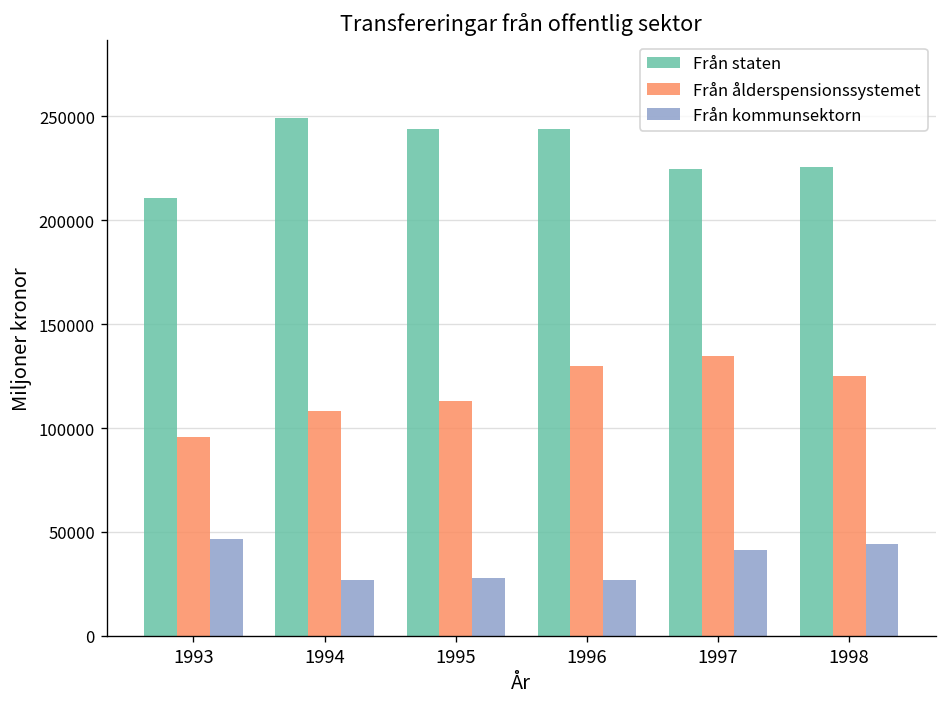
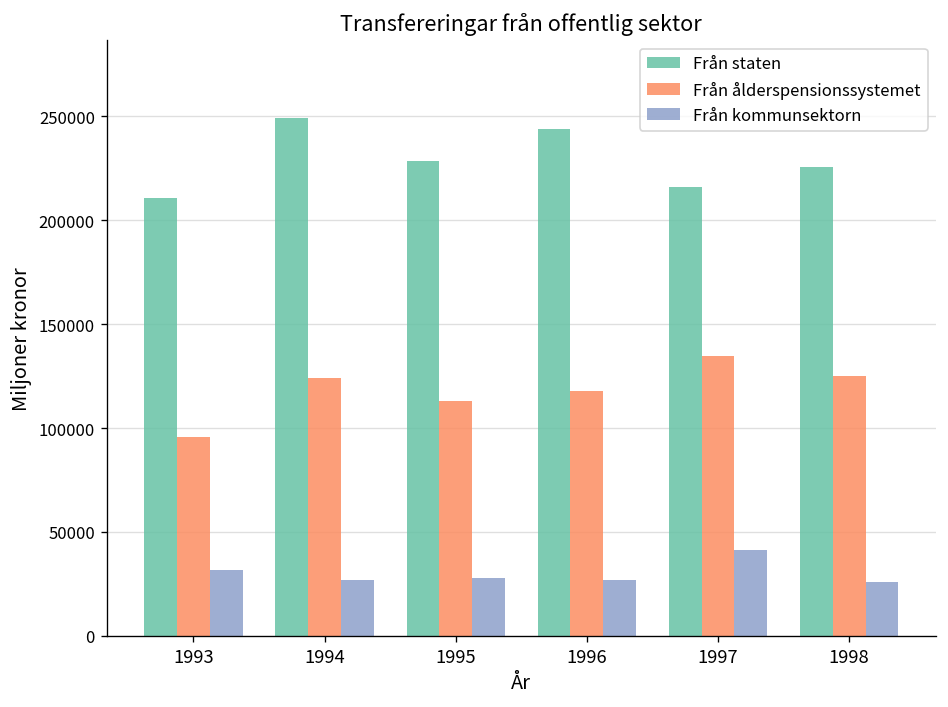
  {
    "Från staten": {
      "1993": 211000,
      "1994": 249000,
-     "1995": 244000,
+     "1995": 229000,
      "1996": 244000,
-     "1997": 225000,
+     "1997": 216000,
      "1998": 226000
    },
    "Från ålderspensionssystemet": {
      "1993": 96000,
-     "1994": 108000,
+     "1994": 124000,
      "1995": 113000,
-     "1996": 130000,
+     "1996": 118000,
      "1997": 135000,
      "1998": 125000
    },
    "Från kommunsektorn": {
-     "1993": 46000,
+     "1993": 32000,
      "1994": 27000,
      "1995": 28000,
      "1996": 27000,
      "1997": 41000,
-     "1998": 44000
+     "1998": 26000
    }
  }
